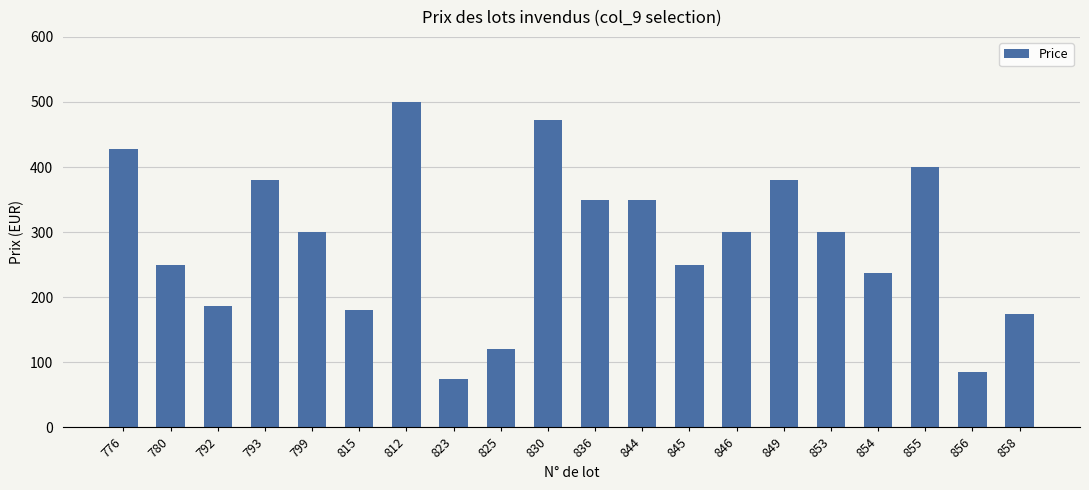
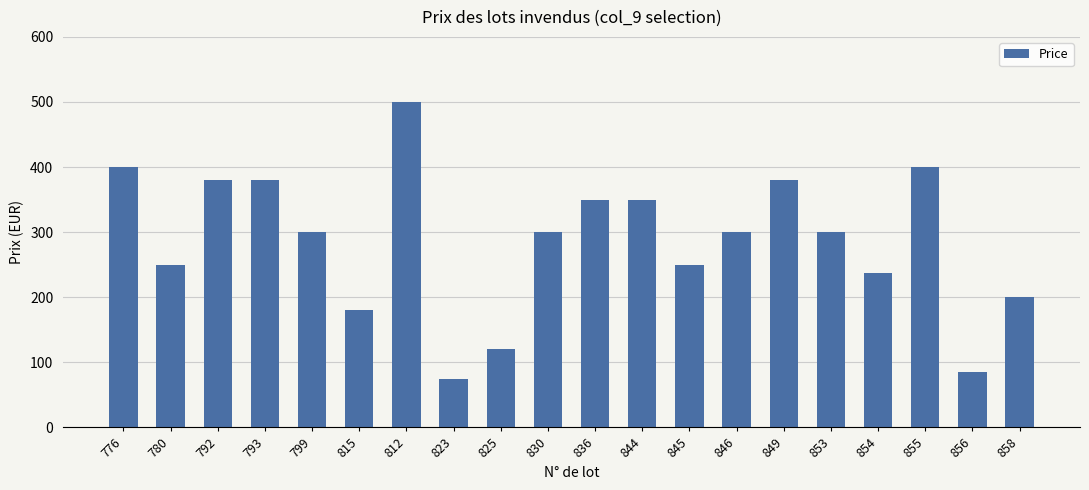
  {
-   "776": 430,
+   "776": 400,
    "780": 250,
-   "792": 190,
+   "792": 380,
    "793": 380,
    "799": 300,
    "815": 180,
    "812": 500,
    "823": 80,
    "825": 120,
-   "830": 470,
+   "830": 300,
    "836": 350,
    "844": 350,
    "845": 250,
    "846": 300,
    "849": 380,
    "853": 300,
    "854": 240,
    "855": 400,
    "856": 90,
-   "858": 170
+   "858": 200
  }
